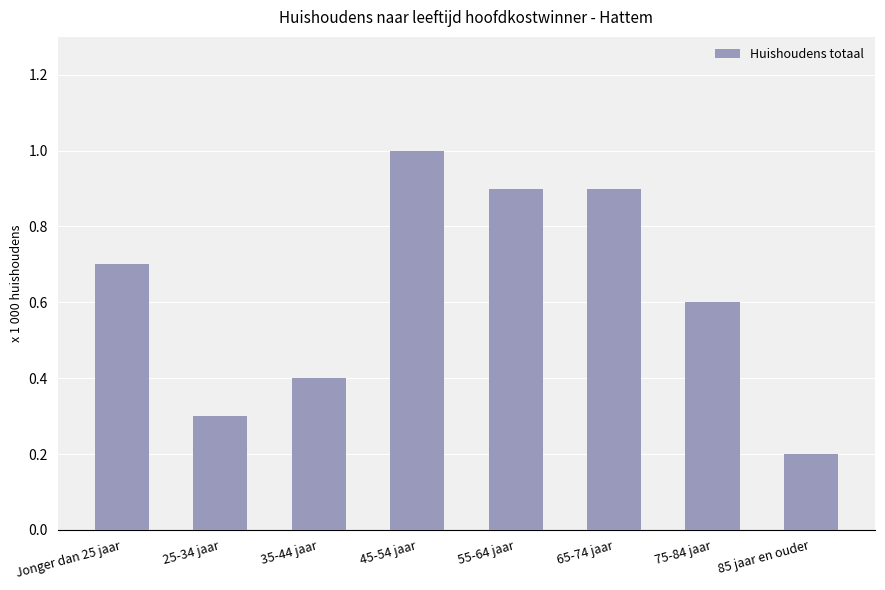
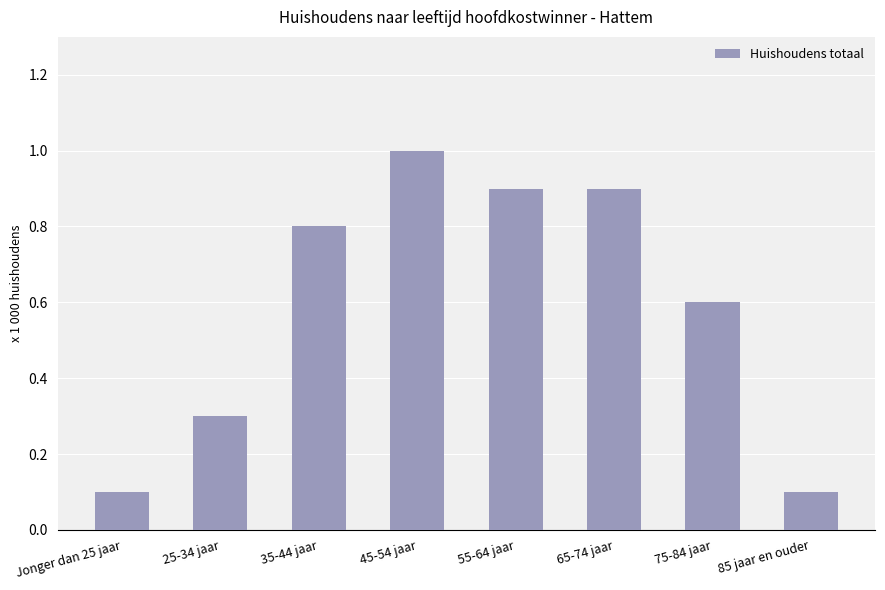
  {
-   "Jonger dan 25 jaar": 0.7,
+   "Jonger dan 25 jaar": 0.1,
    "25-34 jaar": 0.3,
-   "35-44 jaar": 0.4,
+   "35-44 jaar": 0.8,
    "45-54 jaar": 1.0,
    "55-64 jaar": 0.9,
    "65-74 jaar": 0.9,
    "75-84 jaar": 0.6,
-   "85 jaar en ouder": 0.2
+   "85 jaar en ouder": 0.1
  }
